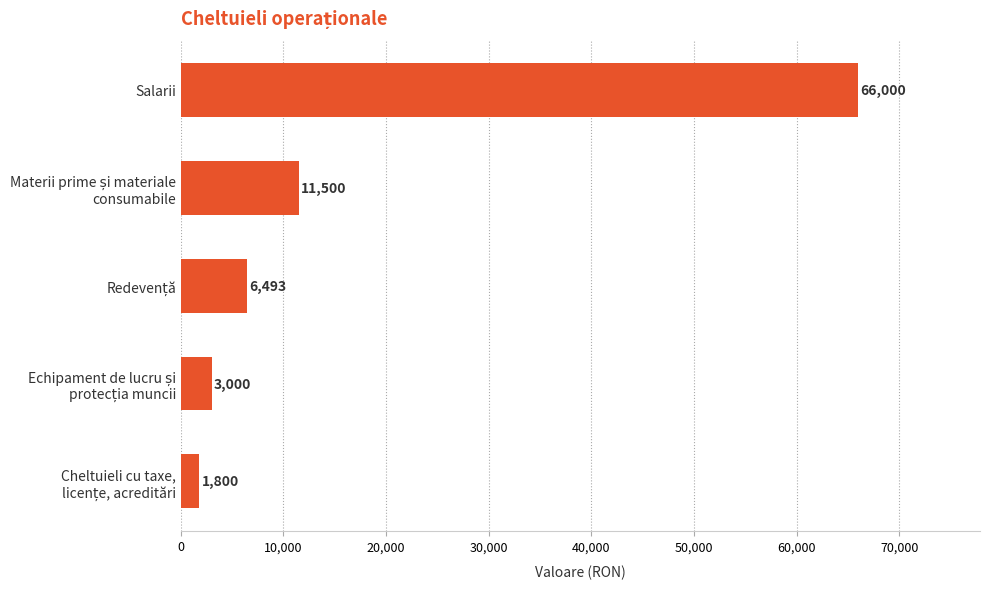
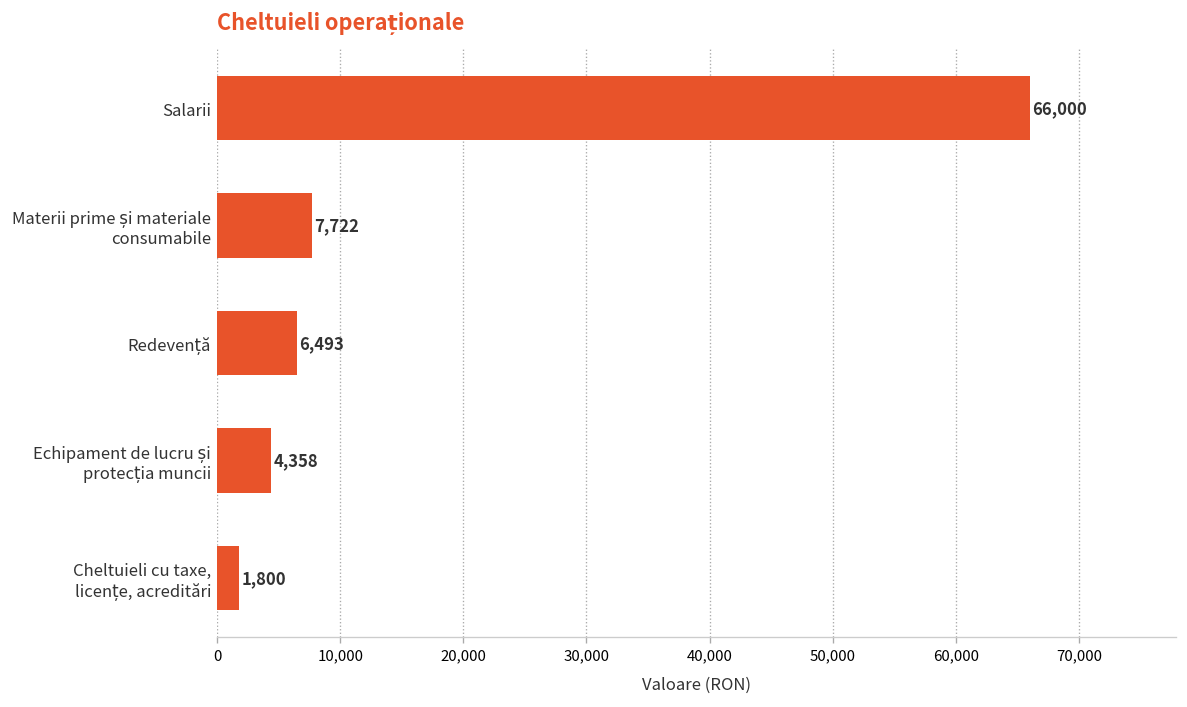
  {
    "Salarii": "66,000",
-   "Materii prime și materiale consumabile": "11,500",
+   "Materii prime și materiale consumabile": "7,722",
    "Redevență": "6,493",
-   "Echipament de lucru și protecția muncii": "3,000",
+   "Echipament de lucru și protecția muncii": "4,358",
    "Cheltuieli cu taxe, licențe, acreditări": "1,800"
  }
